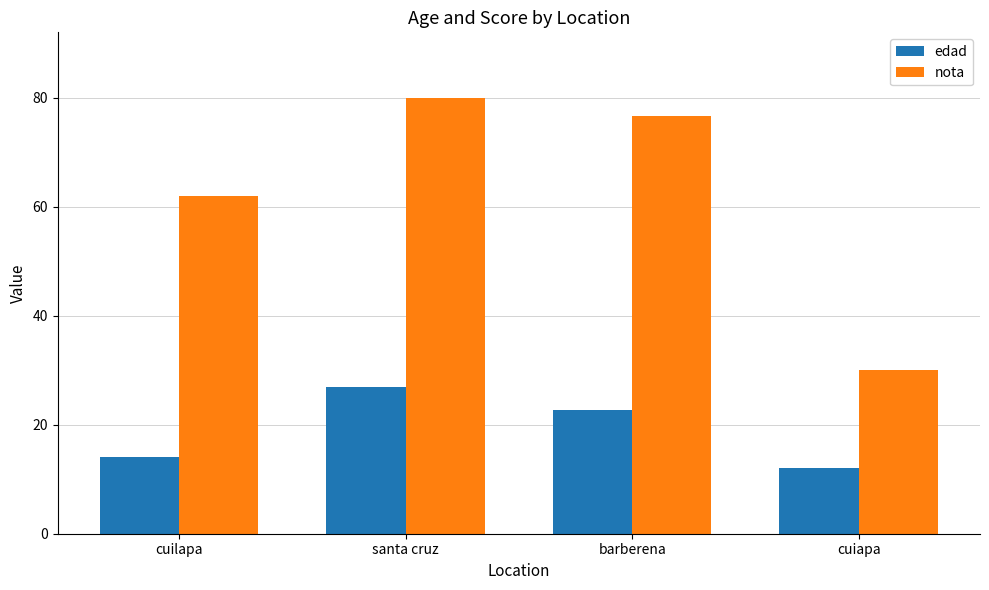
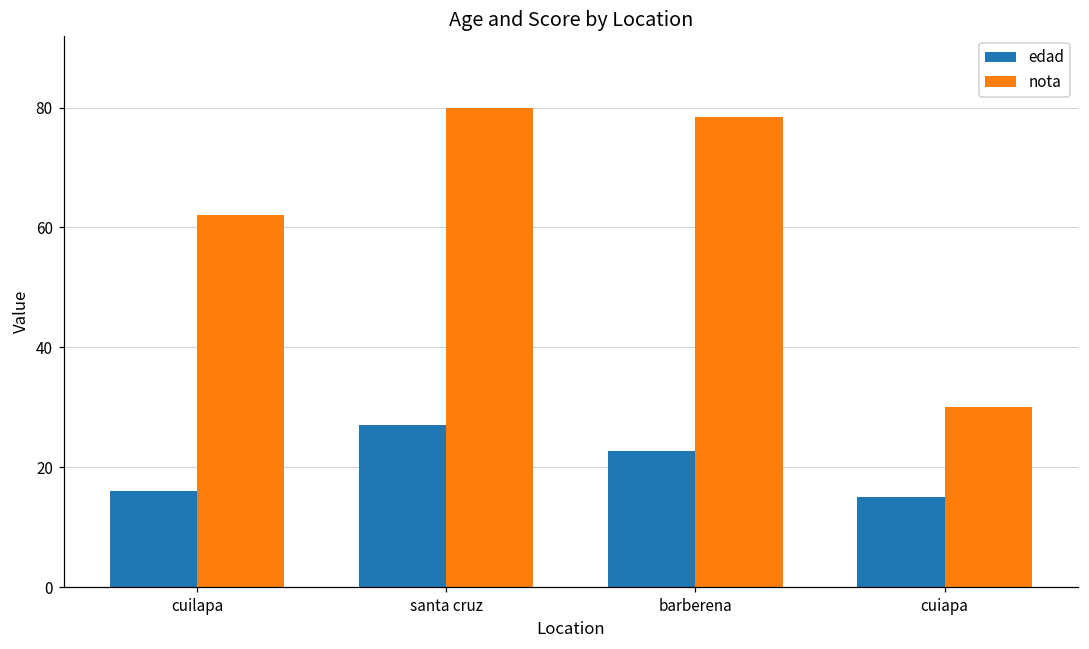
  {
    "edad": {
-     "cuilapa": 14,
+     "cuilapa": 16,
      "santa cruz": 27,
      "barberena": 23,
-     "cuiapa": 12
+     "cuiapa": 15
    },
    "nota": {
      "cuilapa": 62,
      "santa cruz": 80,
-     "barberena": 77,
+     "barberena": 78,
      "cuiapa": 30
    }
  }
